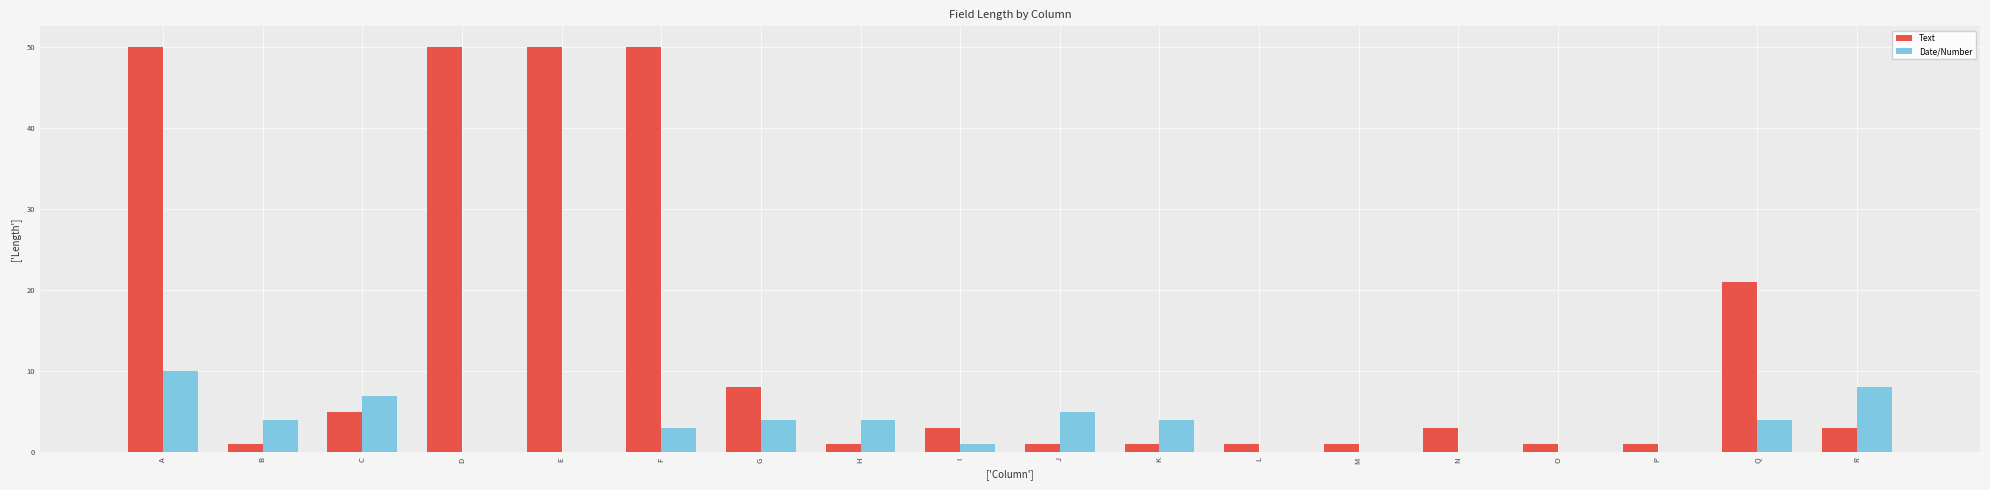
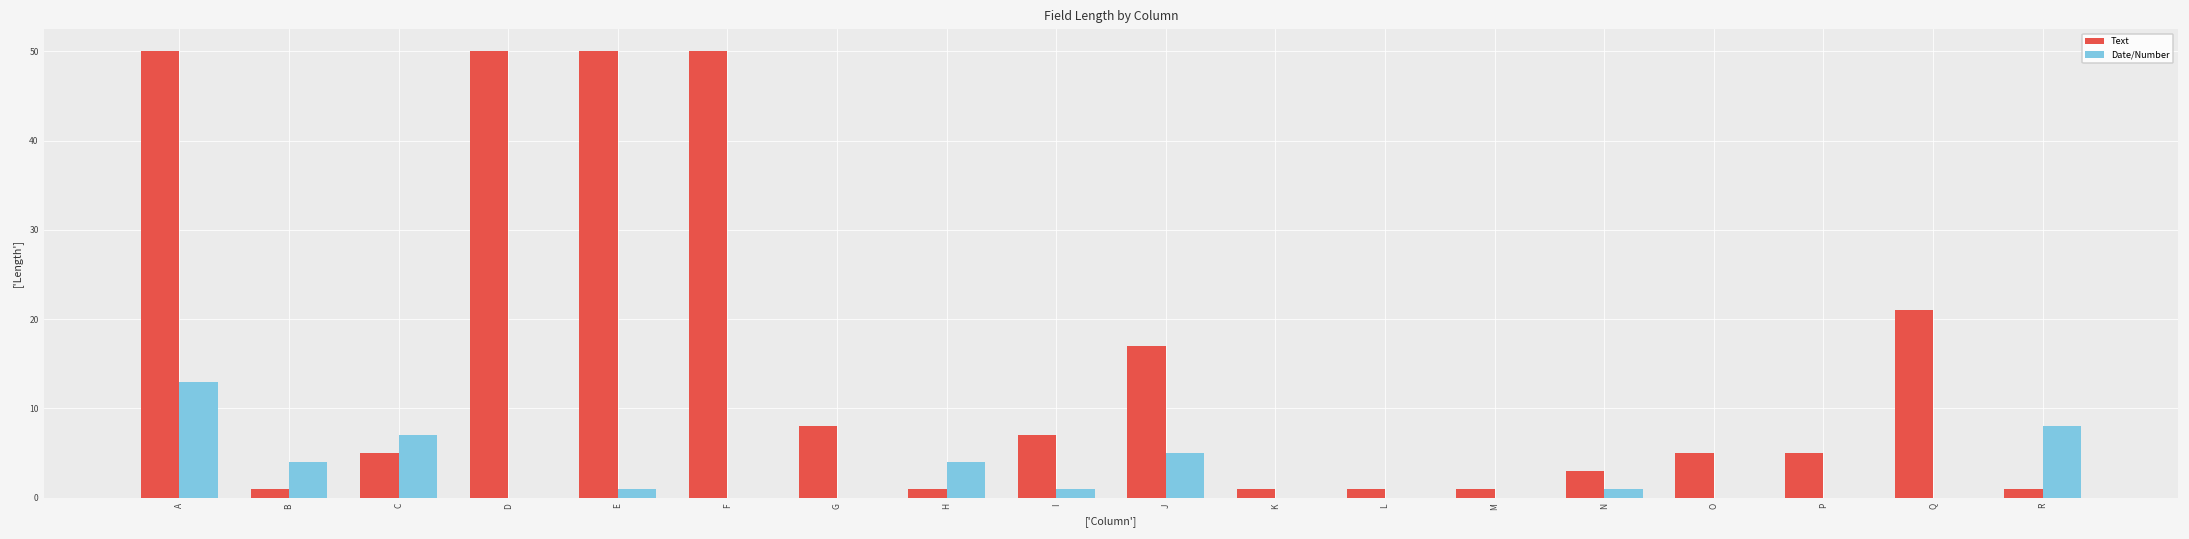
  {
    "Text": {
      "A": 50,
      "B": 1,
      "C": 5,
      "D": 50,
      "E": 50,
      "F": 50,
      "G": 8,
      "H": 1,
-     "I": 3,
-     "J": 1,
+     "I": 7,
+     "J": 17,
      "K": 1,
      "L": 1,
      "M": 1,
      "N": 3,
-     "O": 1,
-     "P": 1,
+     "O": 5,
+     "P": 5,
      "Q": 21,
-     "R": 3
+     "R": 1
    },
    "Date/Number": {
-     "A": 10,
+     "A": 13,
      "B": 4,
      "C": 7,
      "D": 0,
-     "E": 0,
-     "F": 3,
-     "G": 4,
+     "E": 1,
+     "F": 0,
+     "G": 0,
      "H": 4,
      "I": 1,
      "J": 5,
-     "K": 4,
+     "K": 0,
      "L": 0,
      "M": 0,
-     "N": 0,
+     "N": 1,
      "O": 0,
      "P": 0,
-     "Q": 4,
+     "Q": 0,
      "R": 8
    }
  }
